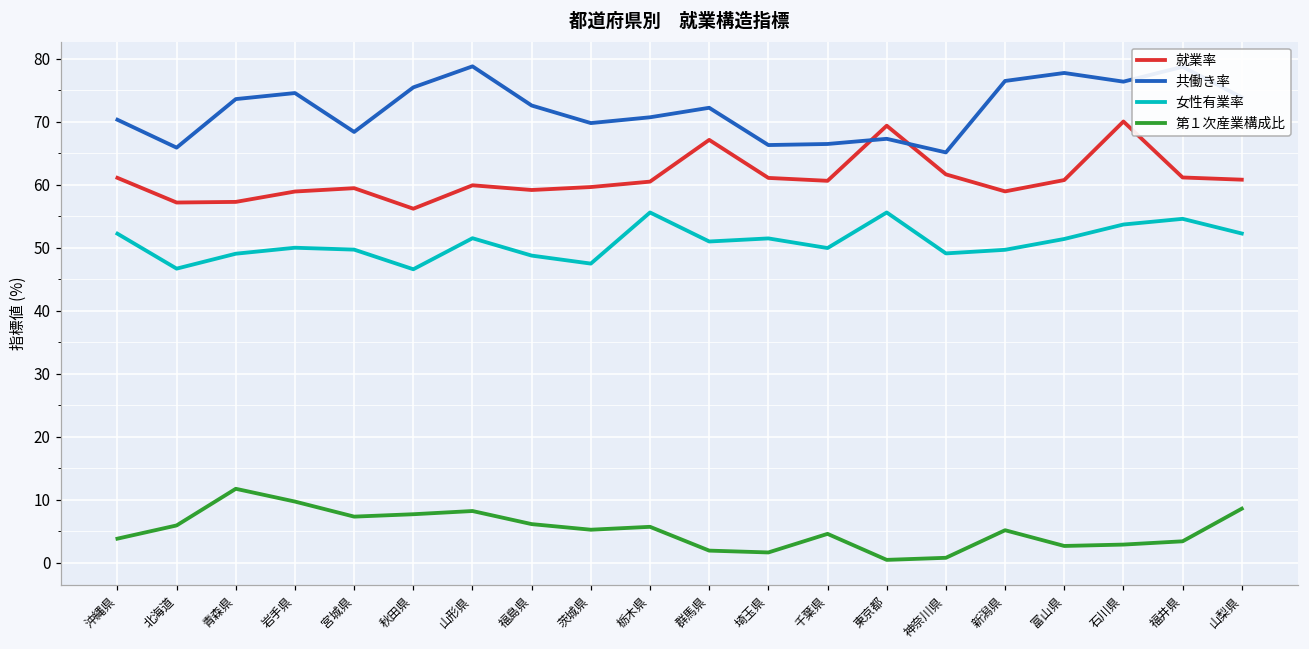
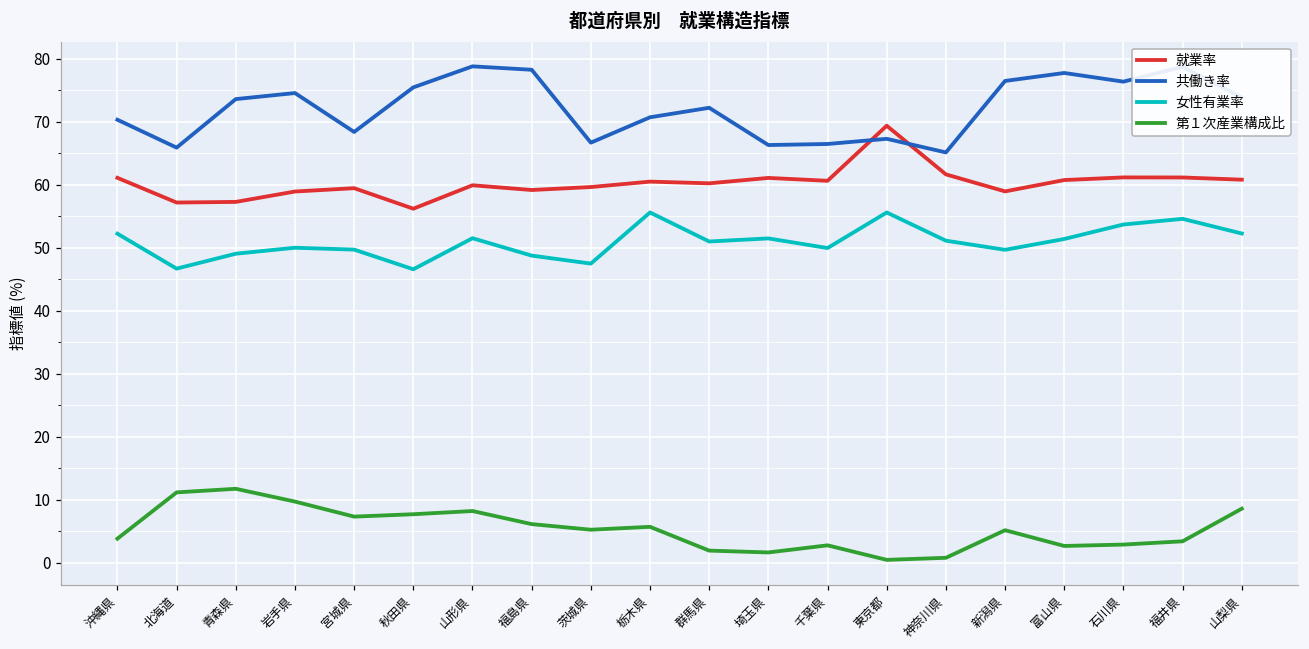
  {
    "就業率": {
      "沖縄県": 61,
      "北海道": 57,
      "青森県": 57,
      "岩手県": 59,
      "宮城県": 59,
      "秋田県": 56,
      "山形県": 60,
      "福島県": 59,
      "茨城県": 60,
      "栃木県": 61,
-     "群馬県": 67,
+     "群馬県": 60,
      "埼玉県": 61,
      "千葉県": 61,
      "東京都": 69,
      "神奈川県": 62,
      "新潟県": 59,
      "富山県": 61,
-     "石川県": 70,
+     "石川県": 61,
      "福井県": 61,
      "山梨県": 61
    },
    "共働き率": {
      "沖縄県": 70,
      "北海道": 66,
      "青森県": 74,
      "岩手県": 75,
      "宮城県": 68,
      "秋田県": 75,
      "山形県": 79,
-     "福島県": 73,
-     "茨城県": 70,
+     "福島県": 78,
+     "茨城県": 67,
      "栃木県": 71,
      "群馬県": 72,
      "埼玉県": 66,
      "千葉県": 67,
      "東京都": 67,
      "神奈川県": 65,
      "新潟県": 77,
      "富山県": 78,
      "石川県": 76
    },
    "女性有業率": {
      "沖縄県": 52,
      "北海道": 47,
      "青森県": 49,
      "岩手県": 50,
      "宮城県": 50,
      "秋田県": 47,
      "山形県": 52,
      "福島県": 49,
      "茨城県": 48,
      "栃木県": 56,
      "群馬県": 51,
      "埼玉県": 52,
      "千葉県": 50,
      "東京都": 56,
-     "神奈川県": 49,
+     "神奈川県": 51,
      "新潟県": 50,
      "富山県": 51,
      "石川県": 54,
      "福井県": 55,
      "山梨県": 52
    },
    "第１次産業構成比": {
      "沖縄県": 4,
-     "北海道": 6,
+     "北海道": 11,
      "青森県": 12,
      "岩手県": 10,
      "宮城県": 7,
      "秋田県": 8,
      "山形県": 8,
      "福島県": 6,
      "茨城県": 5,
      "栃木県": 6,
      "群馬県": 2,
      "埼玉県": 2,
-     "千葉県": 5,
+     "千葉県": 3,
      "東京都": 0,
      "神奈川県": 1,
      "新潟県": 5,
      "富山県": 3,
      "石川県": 3,
      "福井県": 3,
      "山梨県": 9
    }
  }
